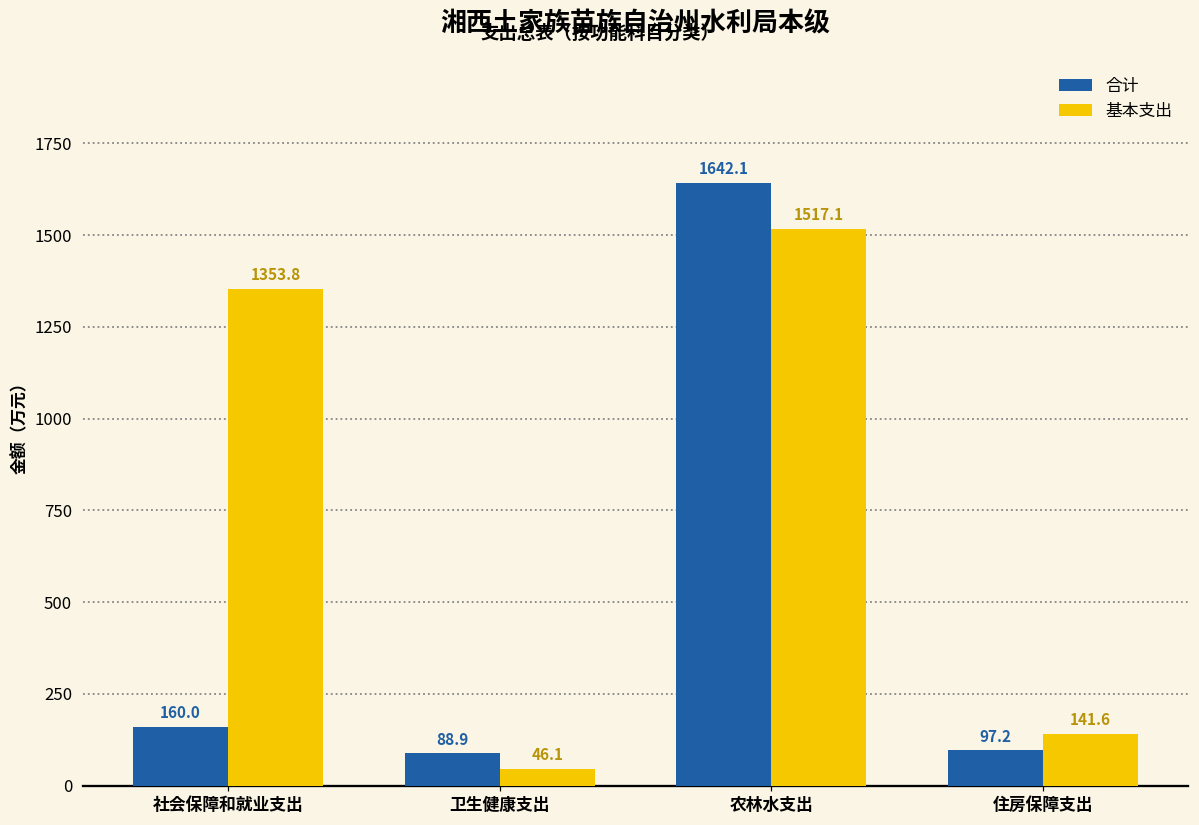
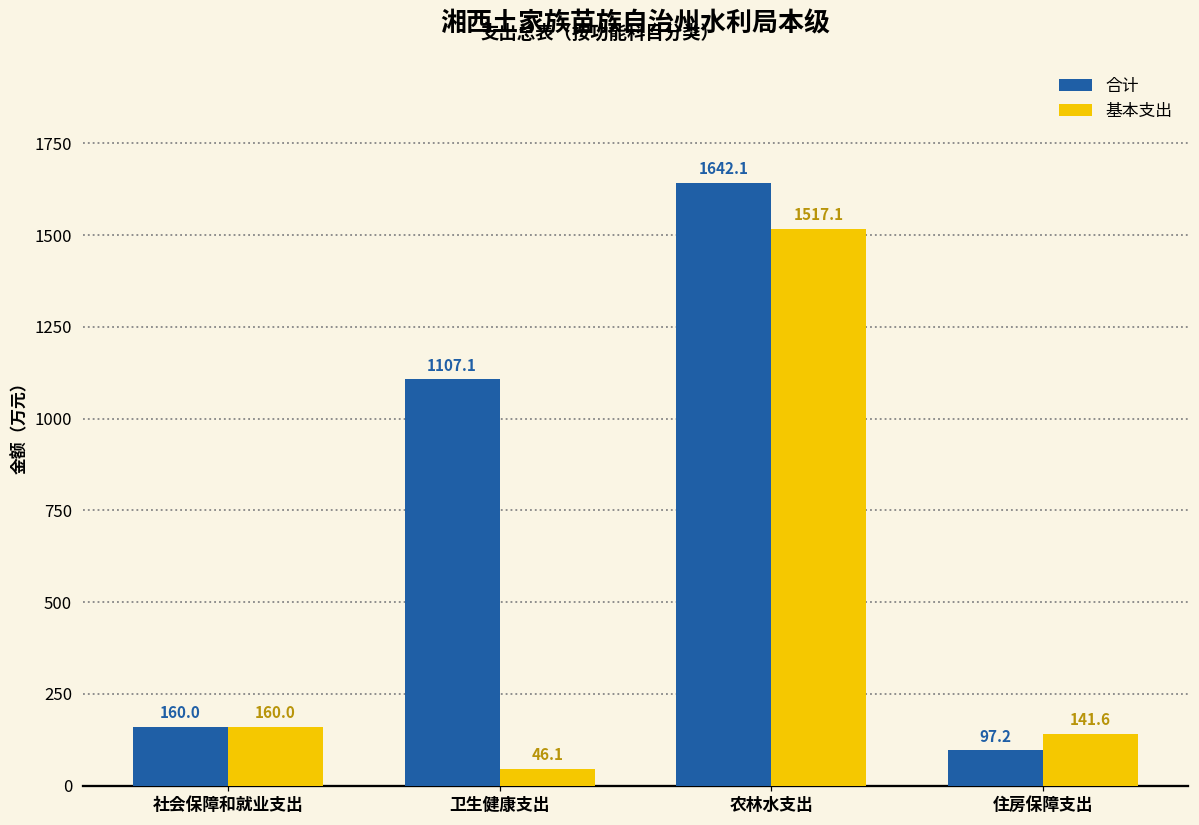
  {
    "合计": {
      "社会保障和就业支出": 160.0,
-     "卫生健康支出": 88.9,
+     "卫生健康支出": 1107.1,
      "农林水支出": 1642.1,
      "住房保障支出": 97.2
    },
    "基本支出": {
-     "社会保障和就业支出": 1353.8,
+     "社会保障和就业支出": 160.0,
      "卫生健康支出": 46.1,
      "农林水支出": 1517.1,
      "住房保障支出": 141.6
    }
  }
